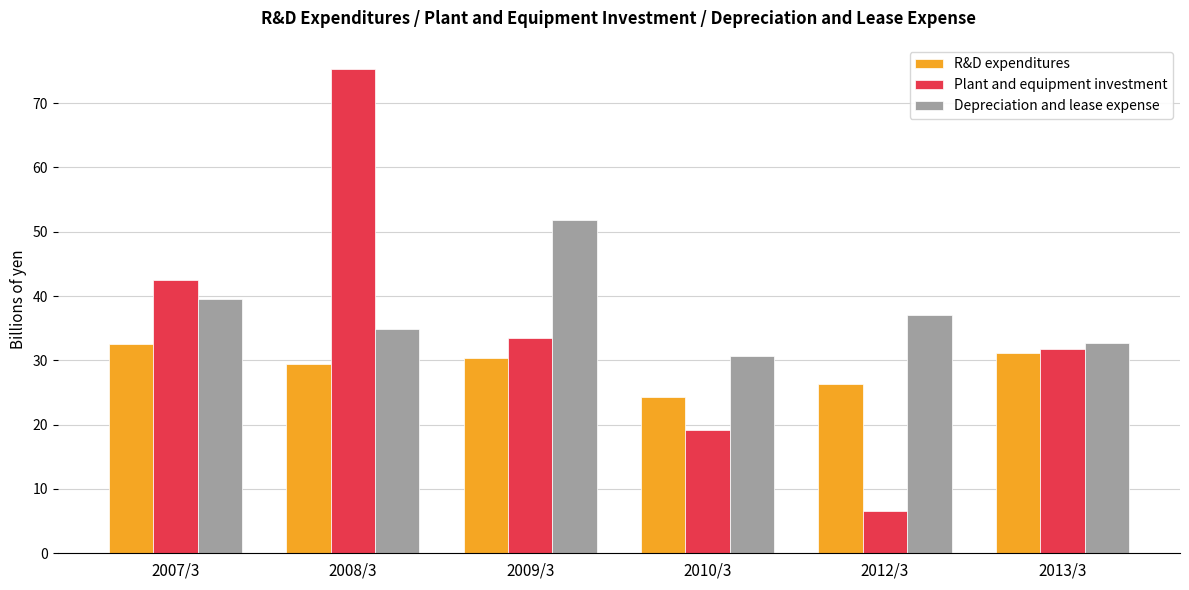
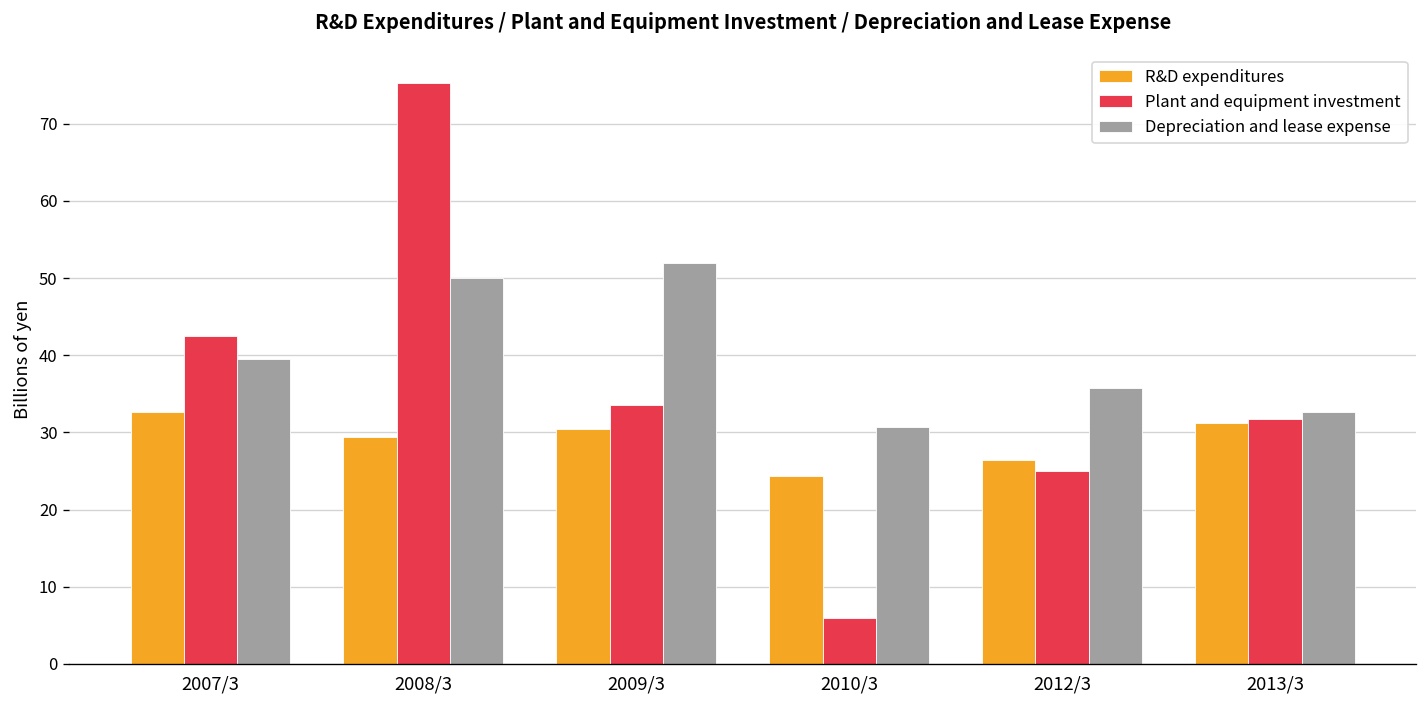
  {
    "R&D expenditures": {
      "2007/3": 33,
      "2008/3": 29,
      "2009/3": 30,
      "2010/3": 24,
      "2012/3": 26,
      "2013/3": 31
    },
    "Plant and equipment investment": {
      "2007/3": 43,
      "2008/3": 75,
      "2009/3": 34,
-     "2010/3": 19,
-     "2012/3": 7,
+     "2010/3": 6,
+     "2012/3": 25,
      "2013/3": 32
    },
    "Depreciation and lease expense": {
      "2007/3": 40,
-     "2008/3": 35,
+     "2008/3": 50,
      "2009/3": 52,
      "2010/3": 31,
-     "2012/3": 37,
+     "2012/3": 36,
      "2013/3": 33
    }
  }
